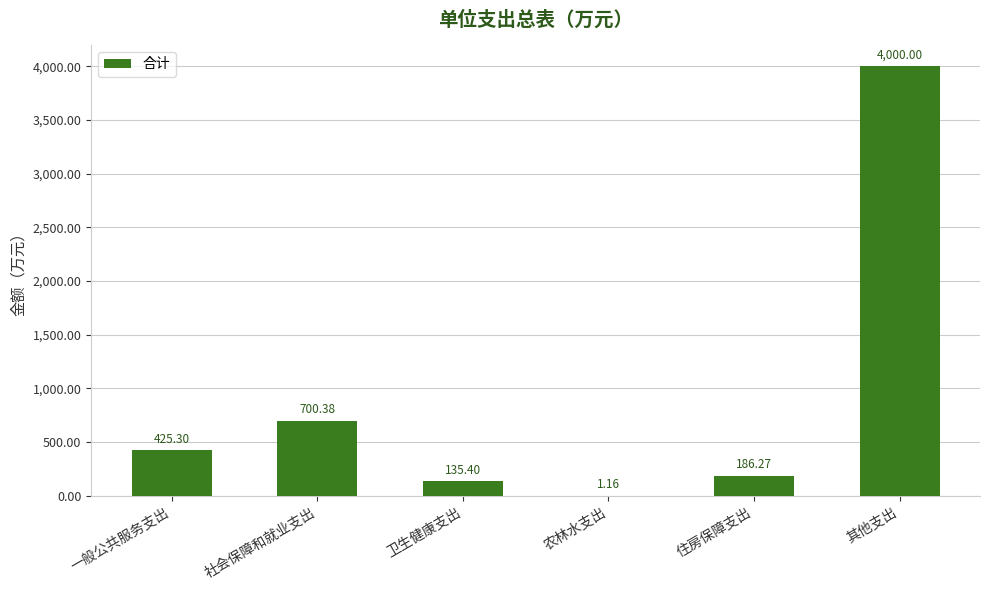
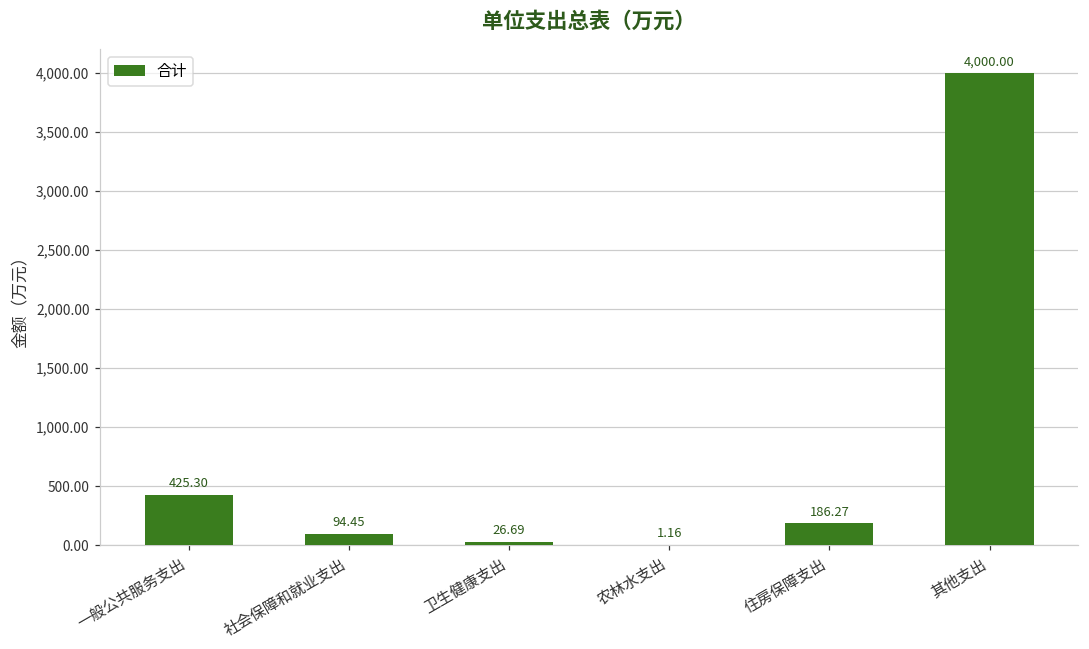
  {
    "一般公共服务支出": "425.30",
-   "社会保障和就业支出": "700.38",
-   "卫生健康支出": "135.40",
+   "社会保障和就业支出": "94.45",
+   "卫生健康支出": "26.69",
    "农林水支出": "1.16",
    "住房保障支出": "186.27",
    "其他支出": "4,000.00"
  }
